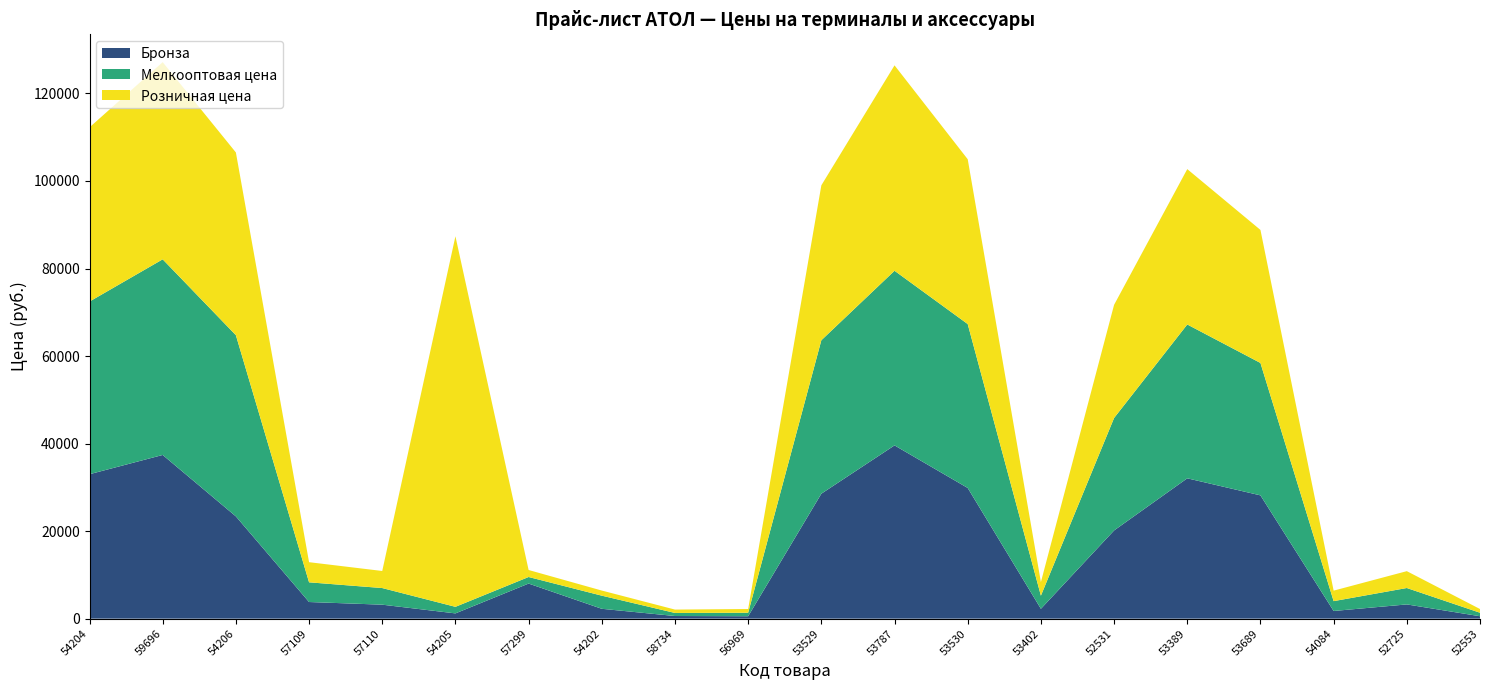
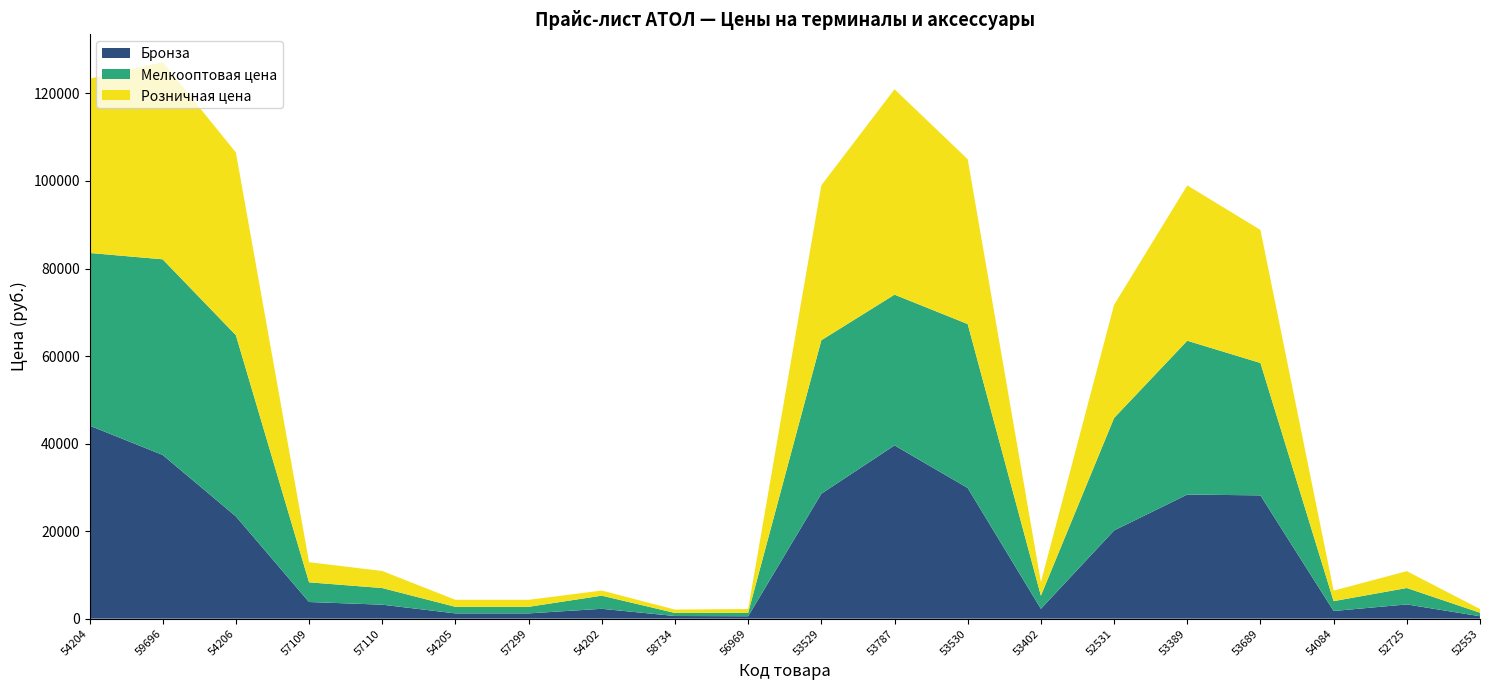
  {
    "Бронза": {
-     "54204": 33000,
-     "57299": 8000,
-     "53389": 32000
+     "54204": 44000,
+     "57299": 1000,
+     "53389": 28000
    },
    "Мелкооптовая цена": {
-     "53787": 40000
+     "53787": 34000
    },
    "Розничная цена": {
      "54204": 40000,
      "54206": 42000,
      "57109": 5000,
      "57110": 4000,
-     "54205": 85000,
+     "54205": 2000,
      "57299": 2000,
      "54202": 1000,
      "58734": 1000,
      "56969": 1000,
      "53529": 35000,
      "53787": 47000,
      "53530": 38000,
      "53402": 3000,
      "52531": 26000,
      "53389": 36000,
      "53689": 30000,
      "54084": 2000,
      "52725": 4000,
      "52553": 1000
    }
  }
